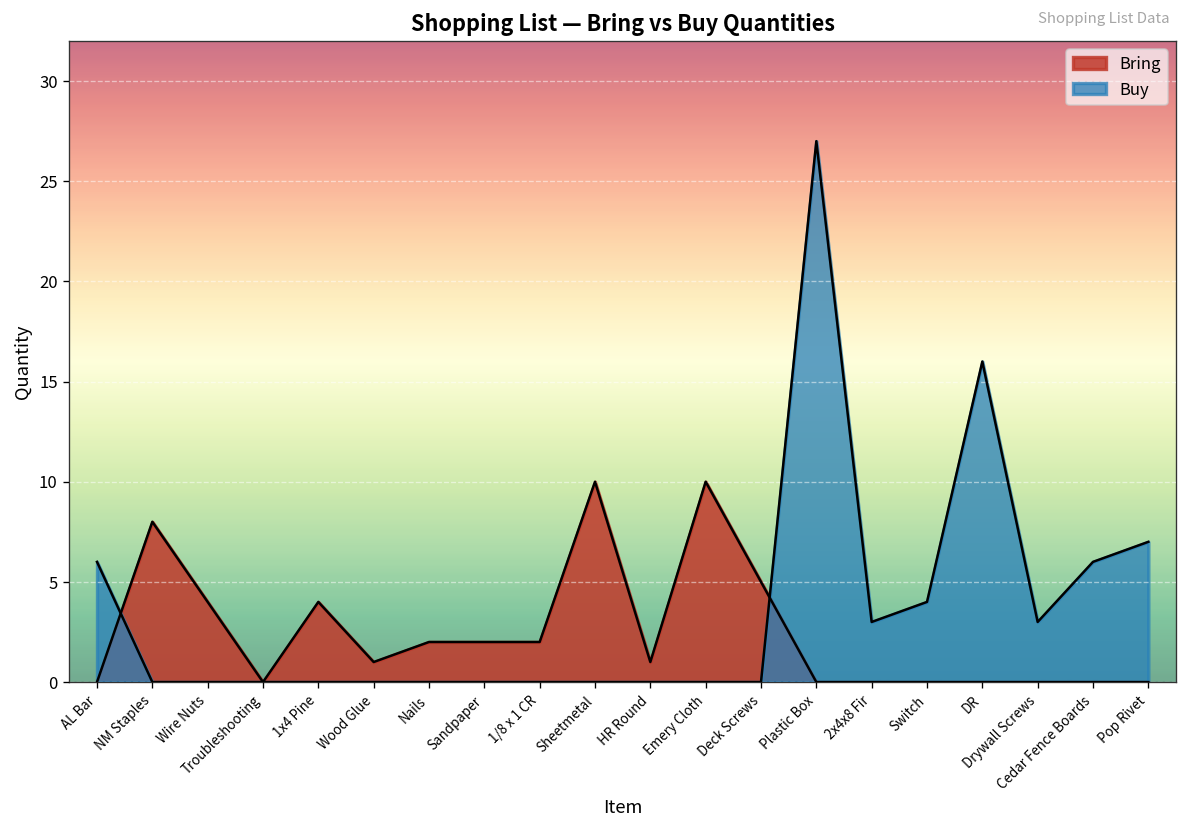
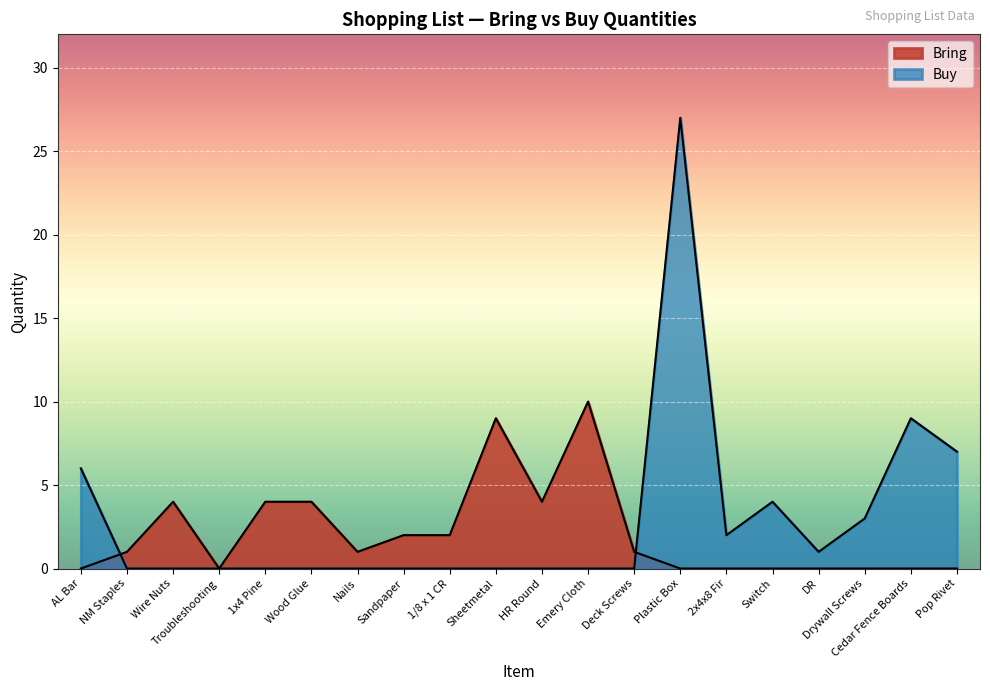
  {
    "Bring": {
      "AL Bar": 0,
-     "NM Staples": 8,
+     "NM Staples": 1,
      "Wire Nuts": 4,
      "1x4 Pine": 4,
-     "Wood Glue": 1,
-     "Nails": 2,
+     "Wood Glue": 4,
+     "Nails": 1,
      "Sandpaper": 2,
      "1/8 x 1 CR": 2,
-     "Sheetmetal": 10,
-     "HR Round": 1,
+     "Sheetmetal": 9,
+     "HR Round": 4,
      "Emery Cloth": 10,
-     "Deck Screws": 5,
+     "Deck Screws": 1,
      "Plastic Box": 0,
      "2x4x8 Fir": 0,
      "Switch": 0,
      "DR": 0,
      "Drywall Screws": 0,
      "Cedar Fence Boards": 0,
      "Pop Rivet": 0
    },
    "Buy": {
      "AL Bar": 6,
      "NM Staples": 0,
      "Wire Nuts": 0,
      "1x4 Pine": 0,
      "Wood Glue": 0,
      "Nails": 0,
      "Sandpaper": 0,
      "1/8 x 1 CR": 0,
      "Sheetmetal": 0,
      "HR Round": 0,
      "Emery Cloth": 0,
      "Deck Screws": 0,
      "Plastic Box": 27,
-     "2x4x8 Fir": 3,
+     "2x4x8 Fir": 2,
      "Switch": 4,
-     "DR": 16,
+     "DR": 1,
      "Drywall Screws": 3,
-     "Cedar Fence Boards": 6,
+     "Cedar Fence Boards": 9,
      "Pop Rivet": 7
    }
  }
